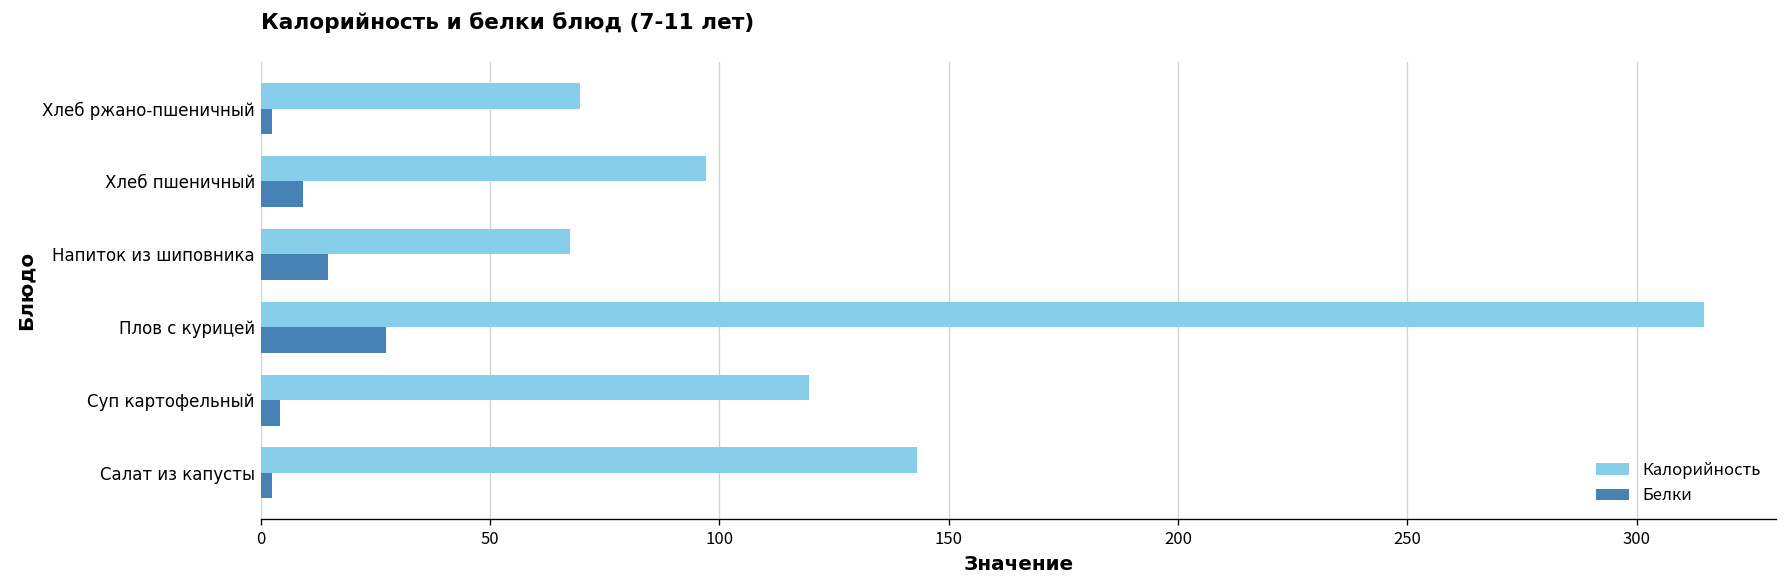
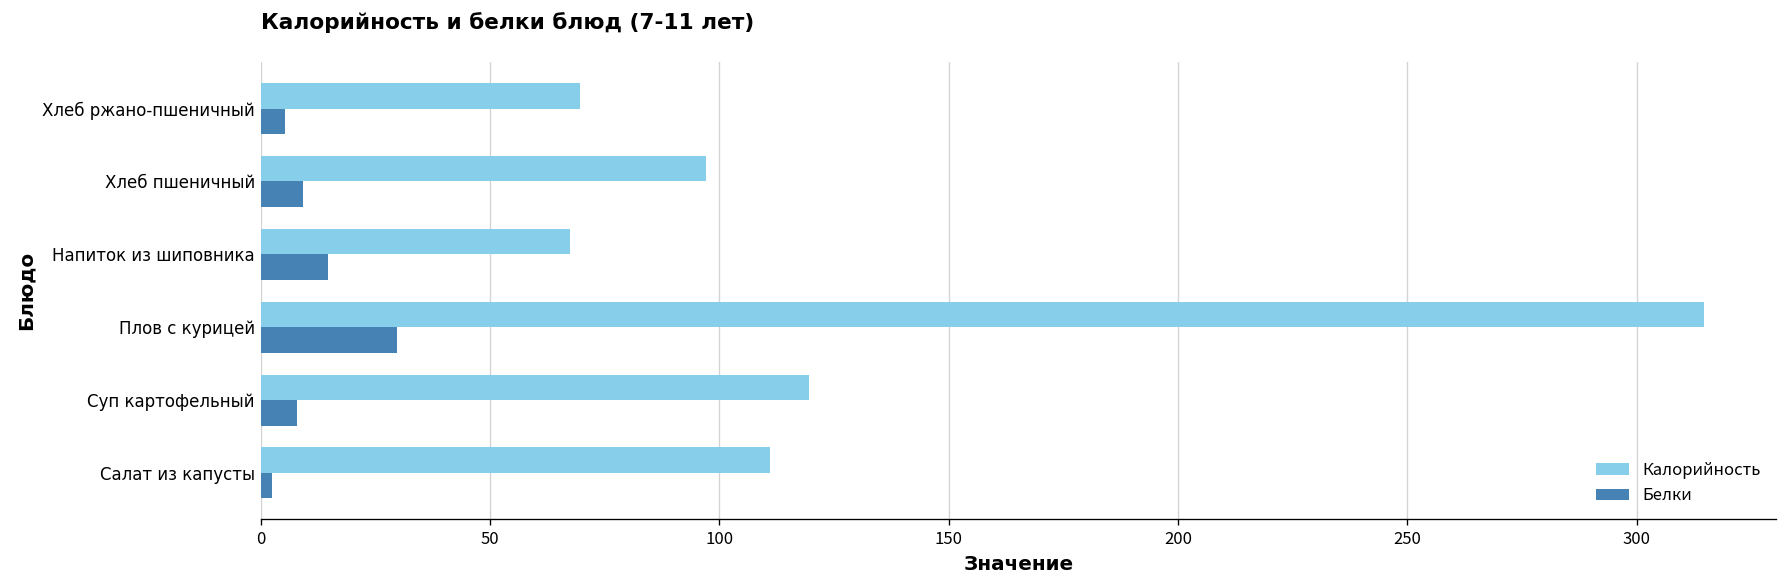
  {
    "Калорийность": {
      "Хлеб ржано-пшеничный": 70,
      "Хлеб пшеничный": 97,
      "Напиток из шиповника": 67,
      "Плов с курицей": 315,
      "Суп картофельный": 120,
-     "Салат из капусты": 143
+     "Салат из капусты": 111
    },
    "Белки": {
-     "Хлеб ржано-пшеничный": 2,
+     "Хлеб ржано-пшеничный": 5,
      "Хлеб пшеничный": 9,
      "Напиток из шиповника": 15,
-     "Плов с курицей": 27,
-     "Суп картофельный": 4,
+     "Плов с курицей": 30,
+     "Суп картофельный": 8,
      "Салат из капусты": 3
    }
  }
